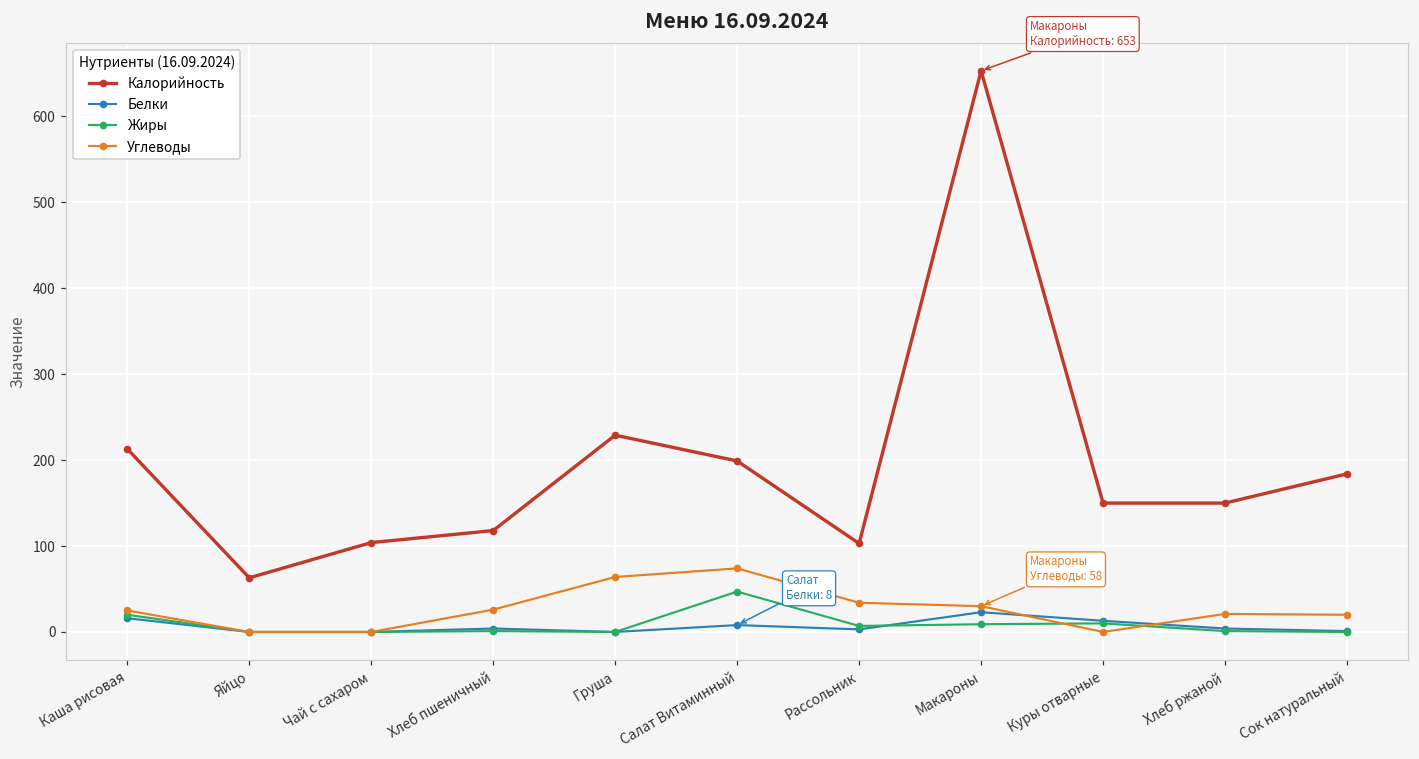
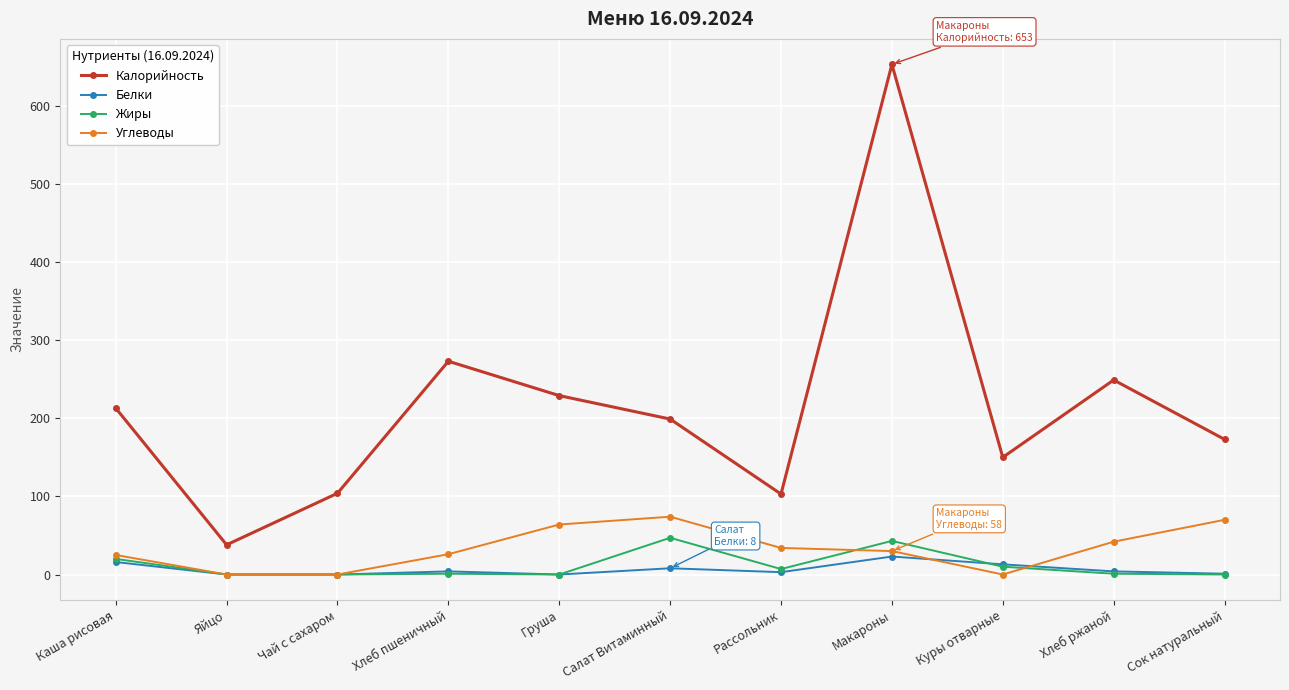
  {
    "Калорийность": {
      "Каша рисовая": 210,
-     "Яйцо": 60,
+     "Яйцо": 40,
      "Чай с сахаром": 100,
-     "Хлеб пшеничный": 120,
+     "Хлеб пшеничный": 270,
      "Груша": 230,
      "Салат Витаминный": 200,
      "Рассольник": 100,
      "Куры отварные": 150,
-     "Хлеб ржаной": 150,
-     "Сок натуральный": 180
+     "Хлеб ржаной": 250,
+     "Сок натуральный": 170
    },
    "Белки": {
      "Каша рисовая": 20,
      "Рассольник": 0,
      "Макароны": 20
    },
    "Жиры": {
      "Каша рисовая": 20,
      "Рассольник": 10,
-     "Макароны": 10
+     "Макароны": 40
    },
    "Углеводы": {
      "Каша рисовая": 30,
      "Хлеб пшеничный": 30,
      "Груша": 60,
      "Салат Витаминный": 70,
      "Рассольник": 30,
      "Куры отварные": 0,
-     "Хлеб ржаной": 20,
-     "Сок натуральный": 20
+     "Хлеб ржаной": 40,
+     "Сок натуральный": 70
    }
  }
